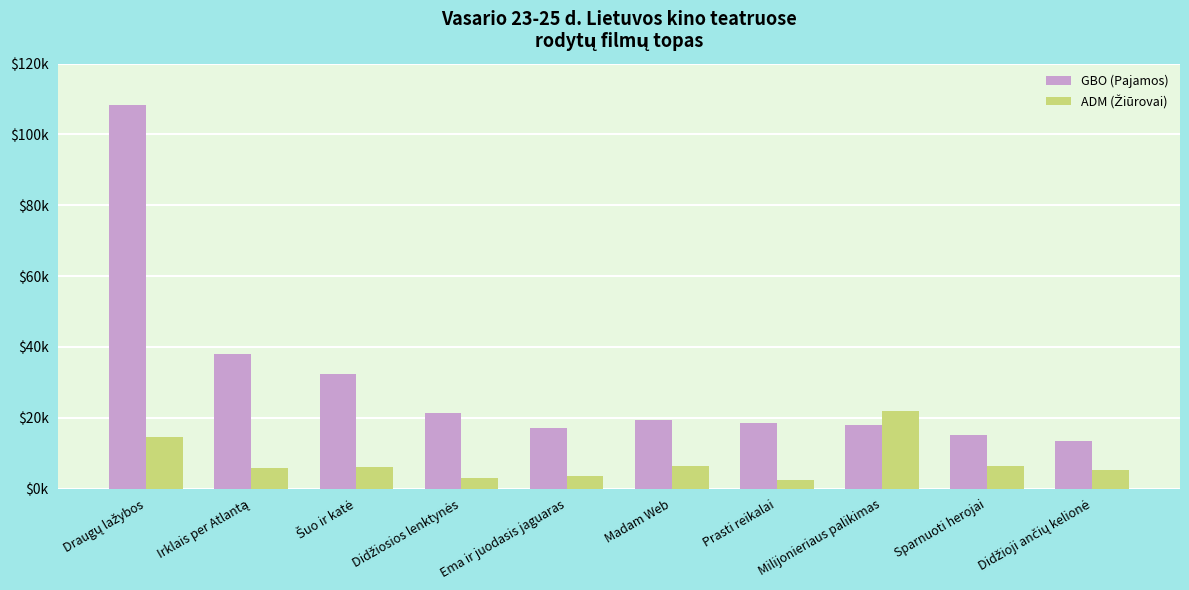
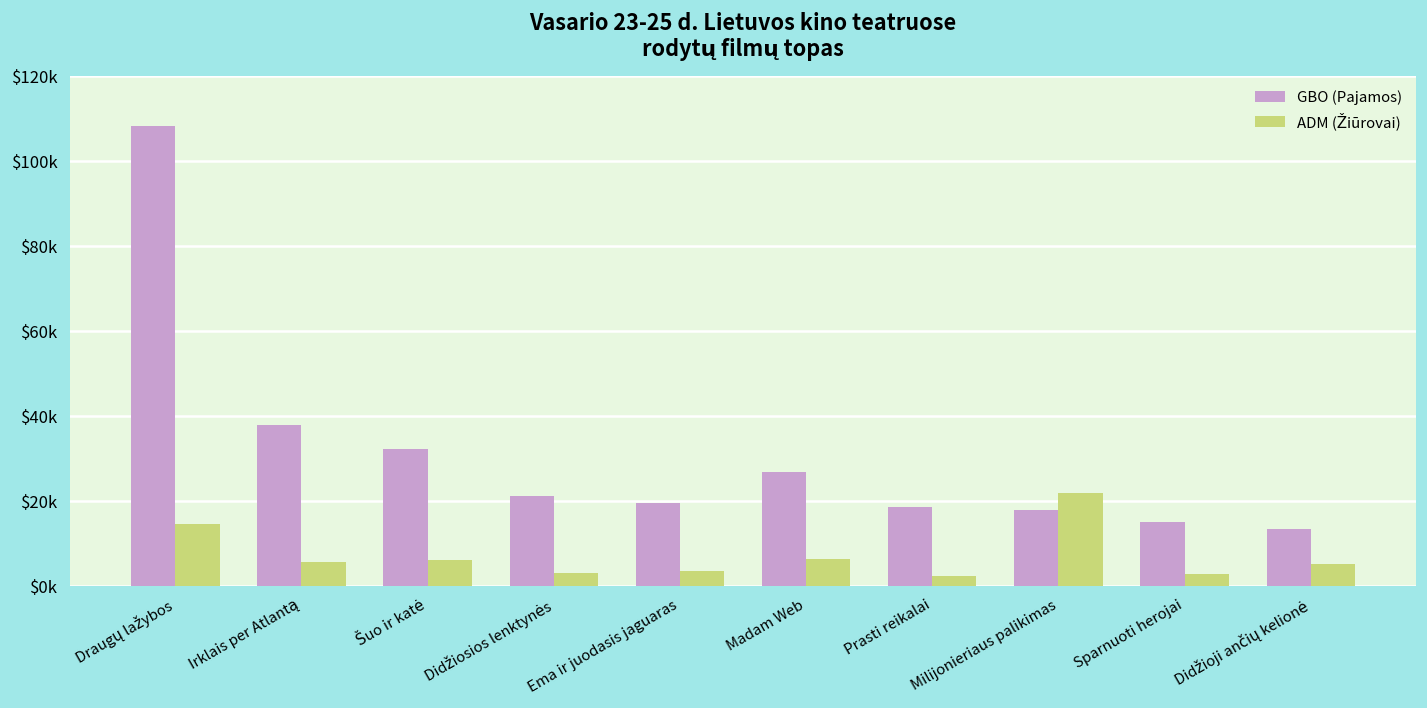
  {
    "GBO (Pajamos)": {
      "Draugų lažybos": "$108000",
      "Irklais per Atlantą": "$38000",
      "Šuo ir katė": "$32000",
      "Didžiosios lenktynės": "$21000",
-     "Ema ir juodasis jaguaras": "$17000",
-     "Madam Web": "$19000",
+     "Ema ir juodasis jaguaras": "$20000",
+     "Madam Web": "$27000",
      "Prasti reikalai": "$19000",
      "Milijonieriaus palikimas": "$18000",
      "Sparnuoti herojai": "$15000",
      "Didžioji ančių kelionė": "$13000"
    },
    "ADM (Žiūrovai)": {
      "Draugų lažybos": "$15000",
      "Irklais per Atlantą": "$6000",
      "Šuo ir katė": "$6000",
      "Didžiosios lenktynės": "$3000",
      "Ema ir juodasis jaguaras": "$4000",
      "Madam Web": "$6000",
      "Prasti reikalai": "$2000",
      "Milijonieriaus palikimas": "$22000",
-     "Sparnuoti herojai": "$6000",
+     "Sparnuoti herojai": "$3000",
      "Didžioji ančių kelionė": "$5000"
    }
  }
